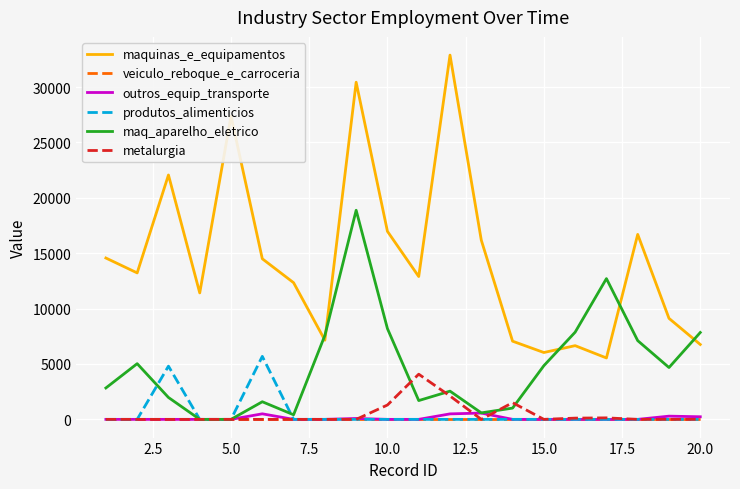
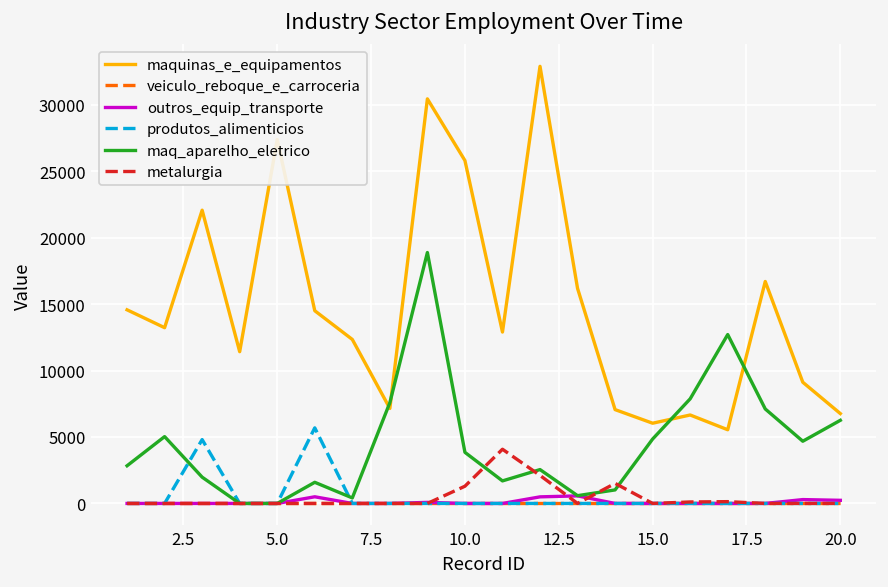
  {
    "maquinas_e_equipamentos": {
-     "10.0": 17000,
+     "10.0": 25800,
      "15.0": 6000,
      "20.0": 6800
    },
    "outros_equip_transporte": {
      "20.0": 200
    },
    "maq_aparelho_eletrico": {
-     "10.0": 8200,
+     "10.0": 3800,
      "15.0": 4800,
-     "20.0": 7800
+     "20.0": 6300
    },
    "metalurgia": {
      "10.0": 1300
    }
  }
